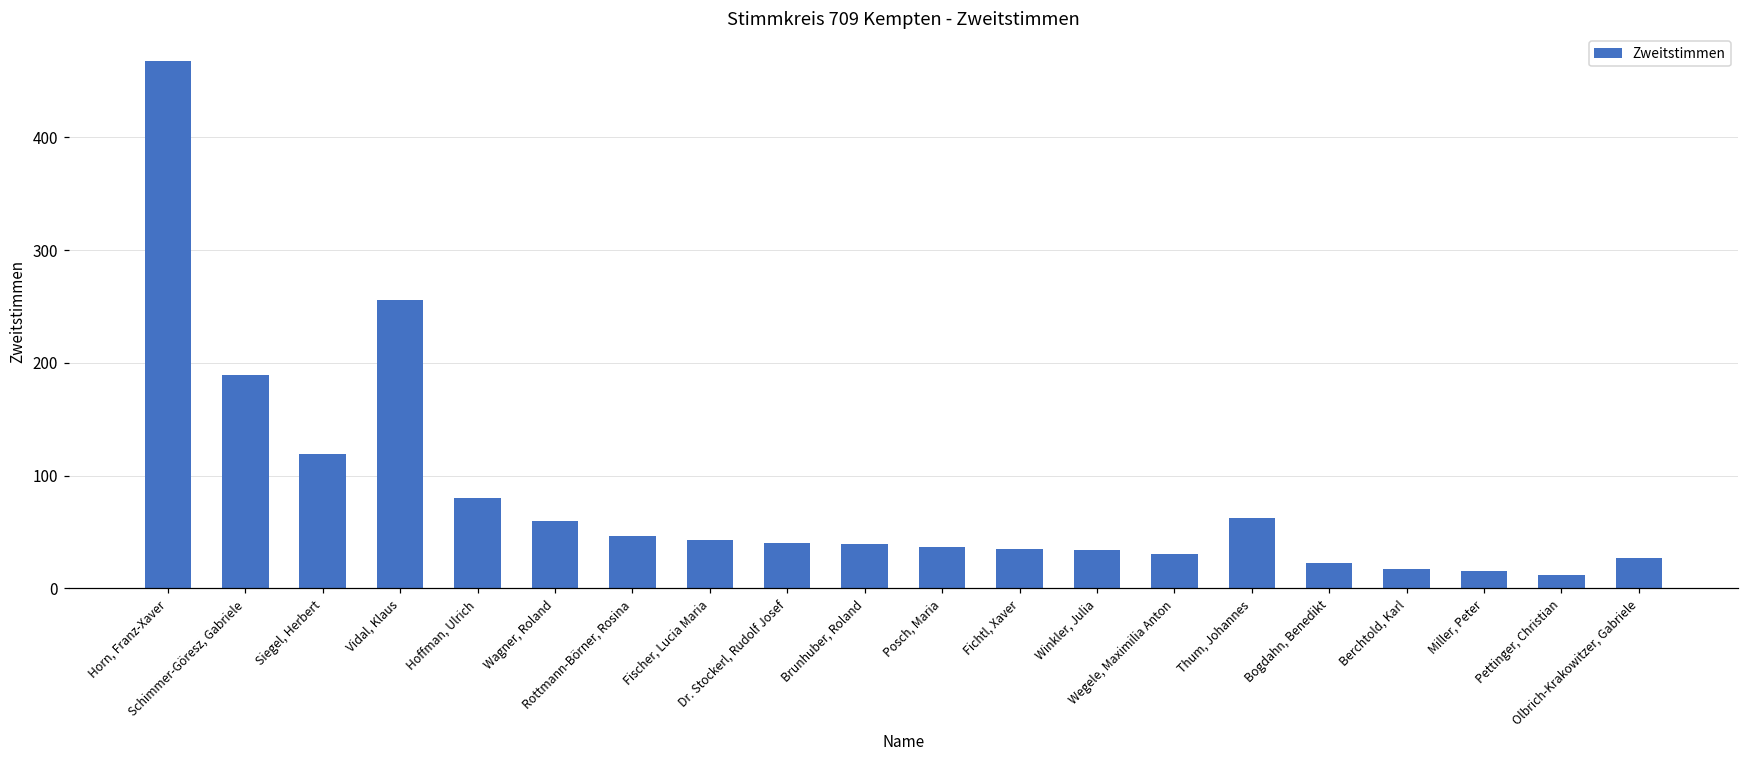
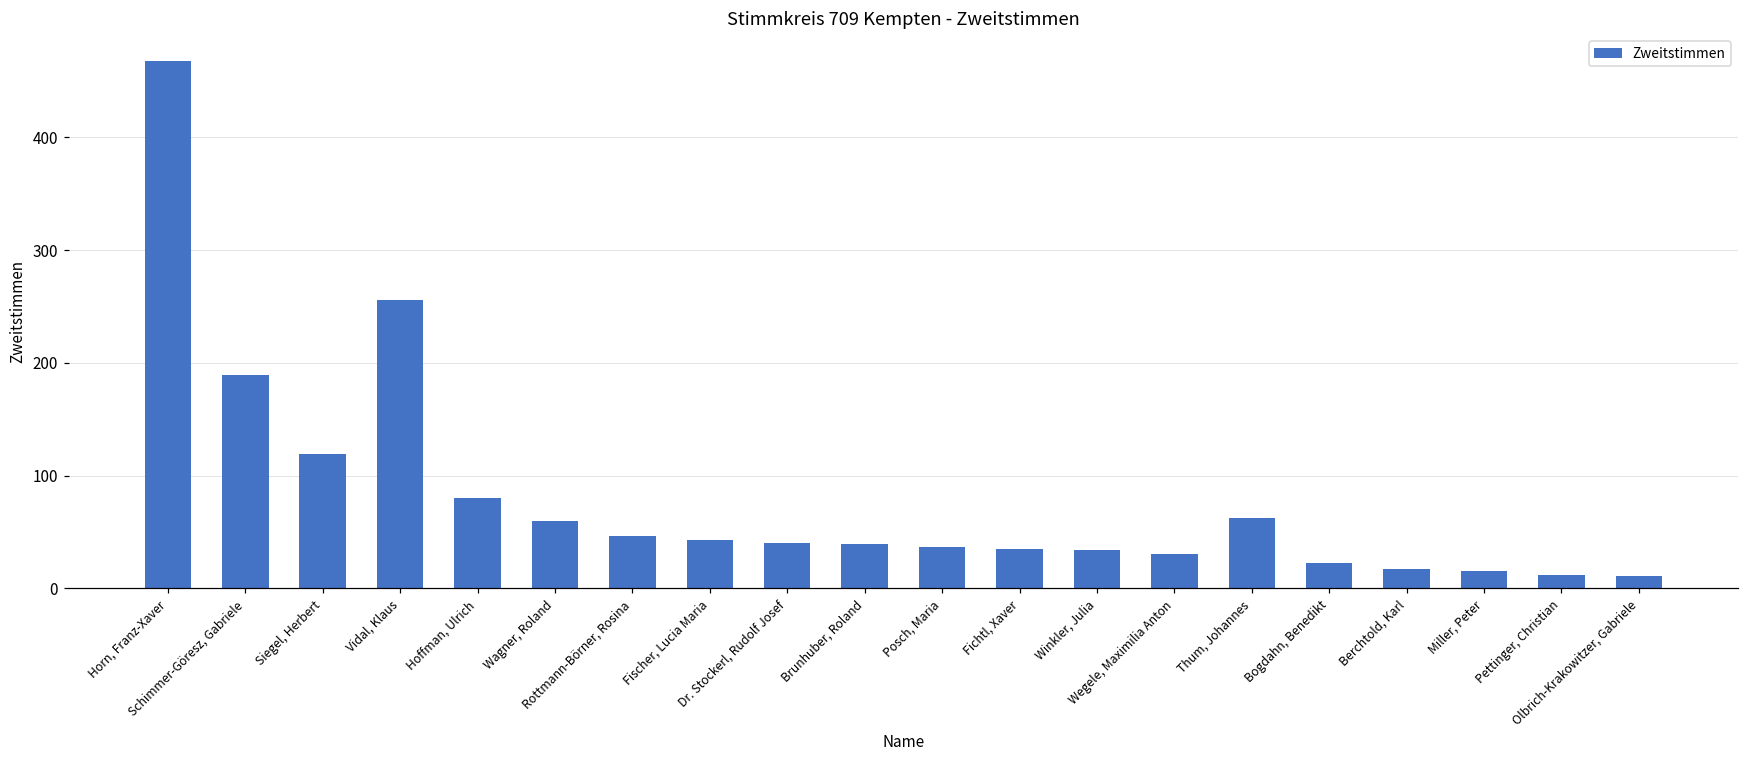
  {
    "Horn, Franz-Xaver": 468,
    "Schimmer-Göresz, Gabriele": 189,
    "Siegel, Herbert": 119,
    "Vidal, Klaus": 256,
    "Hoffman, Ulrich": 80,
    "Wagner, Roland": 60,
    "Rottmann-Börner, Rosina": 46,
    "Fischer, Lucia Maria": 43,
    "Dr. Stockerl, Rudolf Josef": 40,
    "Brunhuber, Roland": 39,
    "Posch, Maria": 37,
    "Fichtl, Xaver": 35,
    "Winkler, Julia": 34,
    "Wegele, Maximilia Anton": 30,
    "Thum, Johannes": 62,
    "Bogdahn, Benedikt": 22,
    "Berchtold, Karl": 17,
    "Miller, Peter": 15,
    "Pettinger, Christian": 12,
-   "Olbrich-Krakowitzer, Gabriele": 27
+   "Olbrich-Krakowitzer, Gabriele": 11
  }
